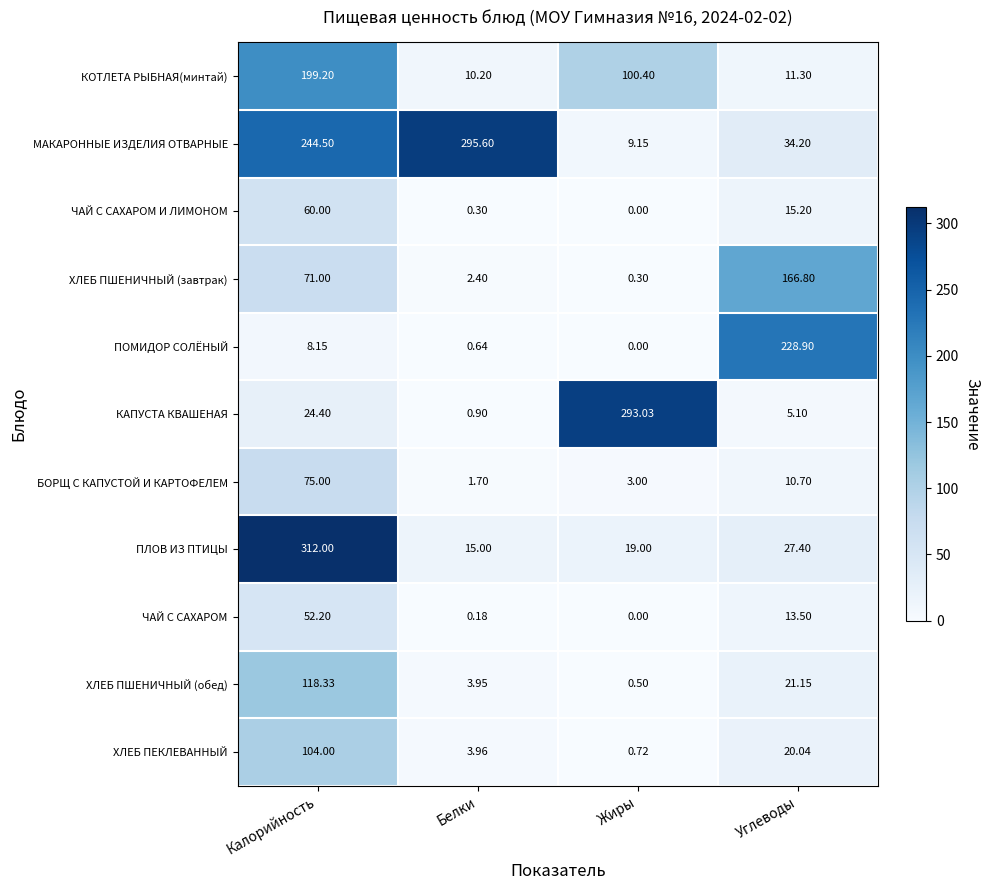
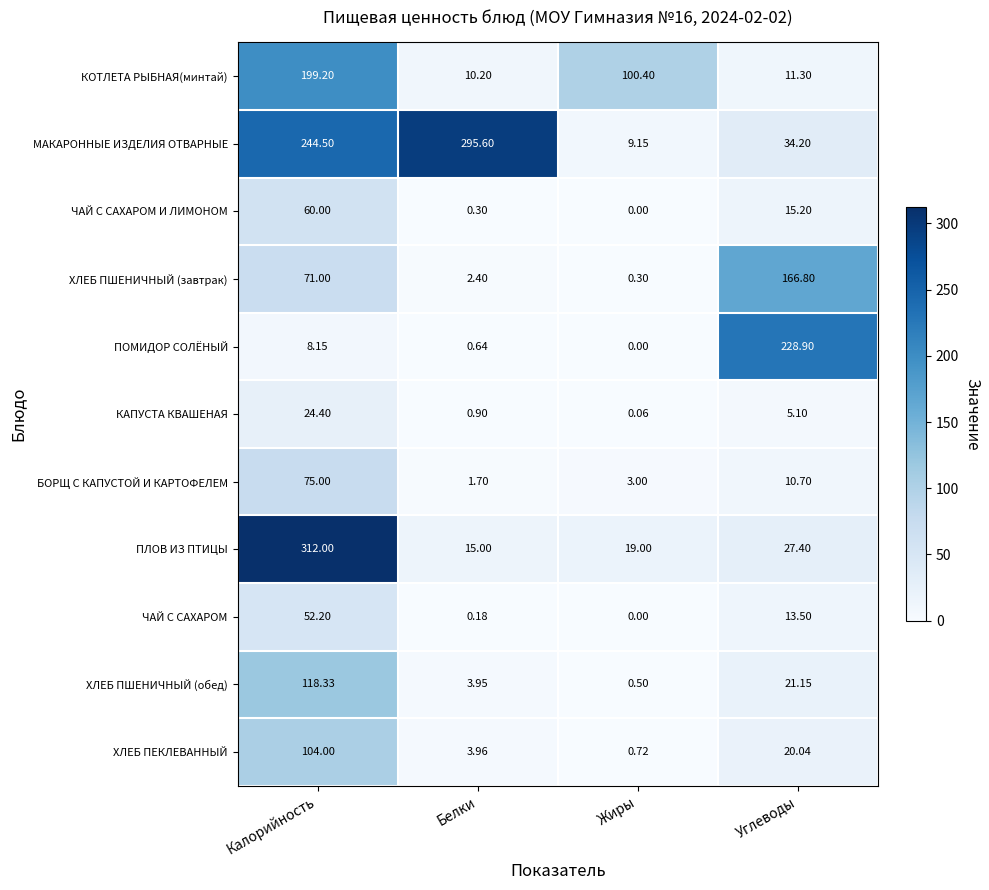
  {
    "КОТЛЕТА РЫБНАЯ(минтай)": {
      "Калорийность": 199.20,
      "Белки": 10.20,
      "Жиры": 100.40,
      "Углеводы": 11.30
    },
    "МАКАРОННЫЕ ИЗДЕЛИЯ ОТВАРНЫЕ": {
      "Калорийность": 244.50,
      "Белки": 295.60,
      "Жиры": 9.15,
      "Углеводы": 34.20
    },
    "ЧАЙ С САХАРОМ И ЛИМОНОМ": {
      "Калорийность": 60.00,
      "Белки": 0.30,
      "Жиры": 0.00,
      "Углеводы": 15.20
    },
    "ХЛЕБ ПШЕНИЧНЫЙ (завтрак)": {
      "Калорийность": 71.00,
      "Белки": 2.40,
      "Жиры": 0.30,
      "Углеводы": 166.80
    },
    "ПОМИДОР СОЛЁНЫЙ": {
      "Калорийность": 8.15,
      "Белки": 0.64,
      "Жиры": 0.00,
      "Углеводы": 228.90
    },
    "КАПУСТА КВАШЕНАЯ": {
      "Калорийность": 24.40,
      "Белки": 0.90,
-     "Жиры": 293.03,
+     "Жиры": 0.06,
      "Углеводы": 5.10
    },
    "БОРЩ С КАПУСТОЙ И КАРТОФЕЛЕМ": {
      "Калорийность": 75.00,
      "Белки": 1.70,
      "Жиры": 3.00,
      "Углеводы": 10.70
    },
    "ПЛОВ ИЗ ПТИЦЫ": {
      "Калорийность": 312.00,
      "Белки": 15.00,
      "Жиры": 19.00,
      "Углеводы": 27.40
    },
    "ЧАЙ С САХАРОМ": {
      "Калорийность": 52.20,
      "Белки": 0.18,
      "Жиры": 0.00,
      "Углеводы": 13.50
    },
    "ХЛЕБ ПШЕНИЧНЫЙ (обед)": {
      "Калорийность": 118.33,
      "Белки": 3.95,
      "Жиры": 0.50,
      "Углеводы": 21.15
    },
    "ХЛЕБ ПЕКЛЕВАННЫЙ": {
      "Калорийность": 104.00,
      "Белки": 3.96,
      "Жиры": 0.72,
      "Углеводы": 20.04
    }
  }
